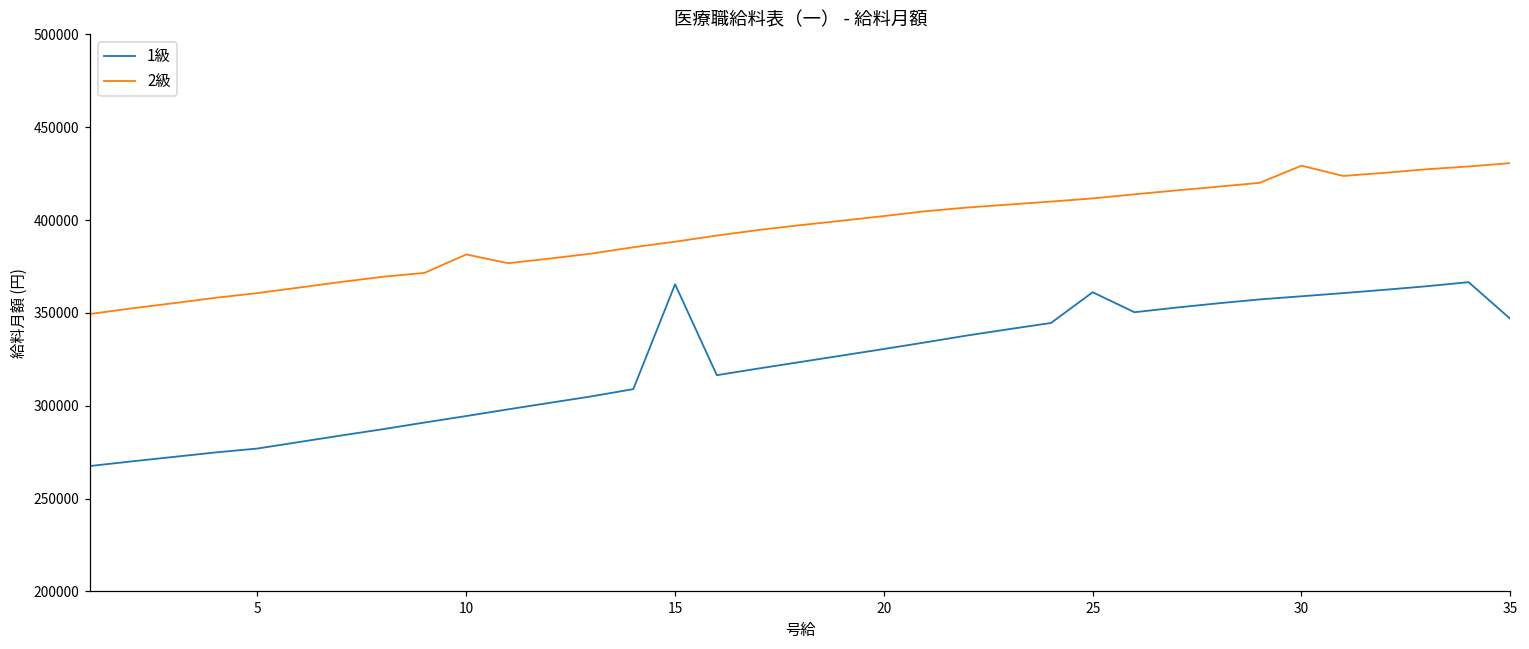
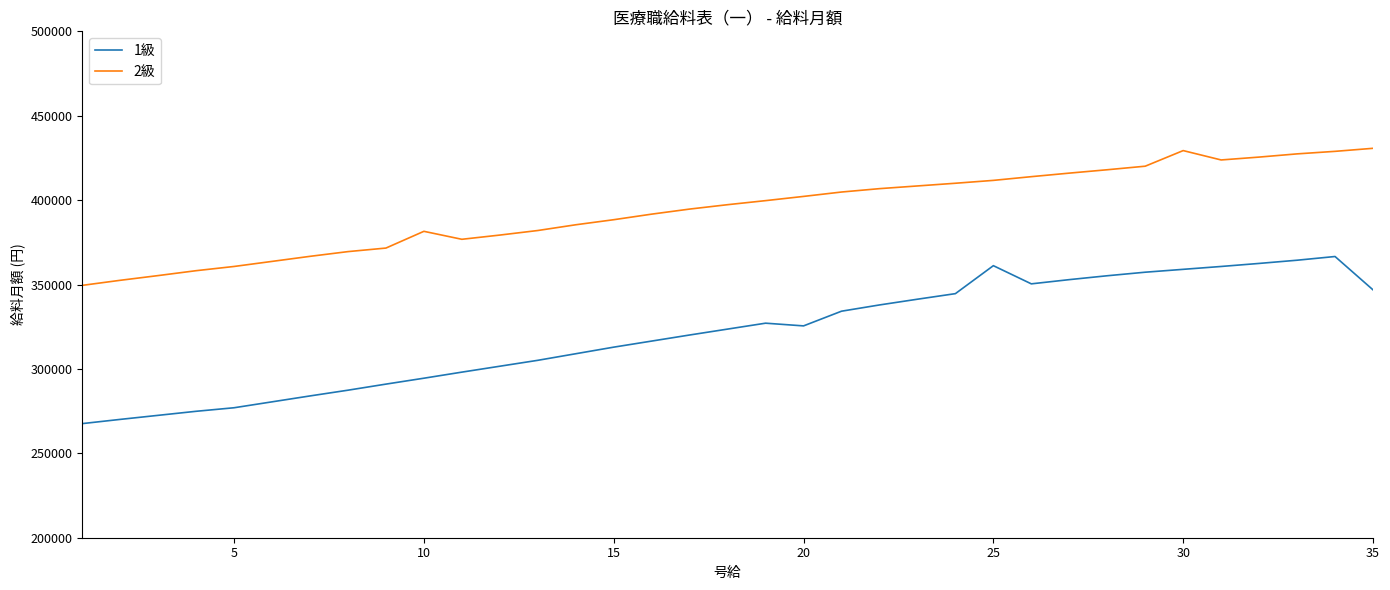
  {
    "1級": {
      "5": 277000,
      "10": 295000,
-     "15": 365000,
-     "20": 331000,
+     "15": 313000,
+     "20": 325000,
      "25": 361000,
      "30": 359000,
      "35": 347000
    },
    "2級": {
      "5": 361000,
      "10": 382000,
      "15": 388000,
      "20": 402000,
      "25": 412000,
      "30": 429000,
      "35": 431000
    }
  }
